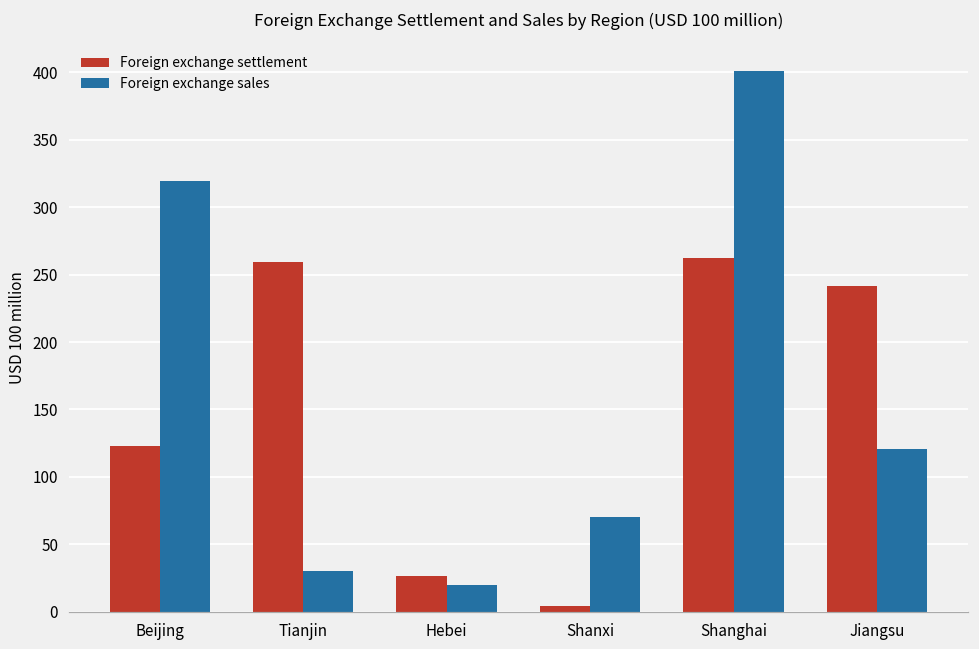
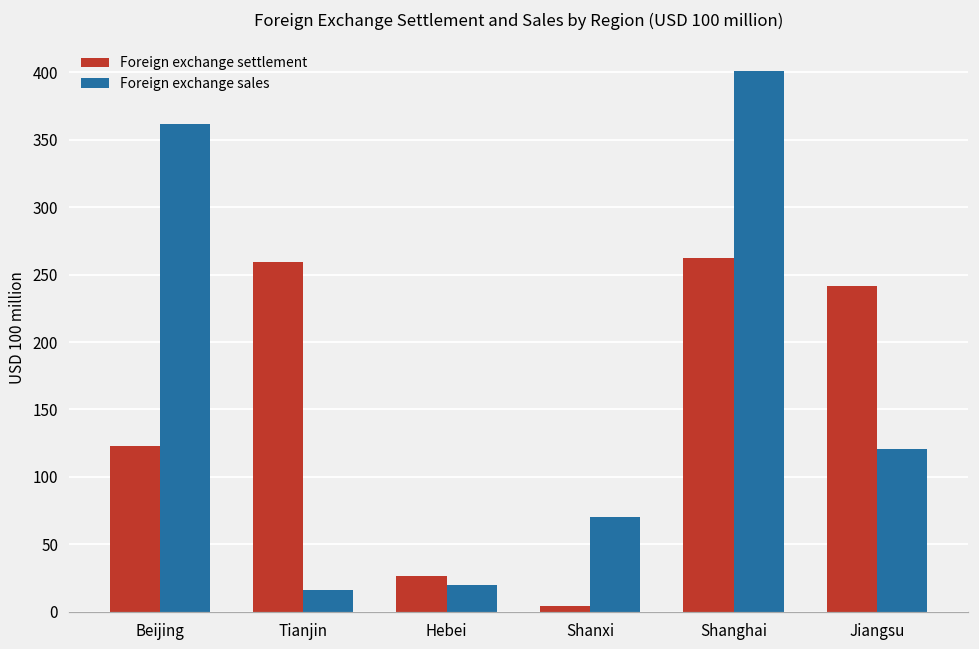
  {
    "Foreign exchange settlement": {
      "Beijing": 123,
      "Tianjin": 260,
      "Hebei": 27,
      "Shanxi": 4,
      "Shanghai": 262,
      "Jiangsu": 241
    },
    "Foreign exchange sales": {
-     "Beijing": 320,
-     "Tianjin": 30,
+     "Beijing": 362,
+     "Tianjin": 16,
      "Hebei": 20,
      "Shanxi": 70,
      "Shanghai": 401,
      "Jiangsu": 121
    }
  }
